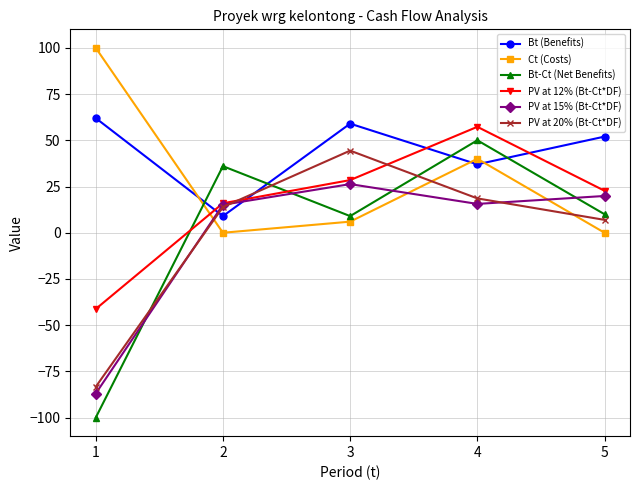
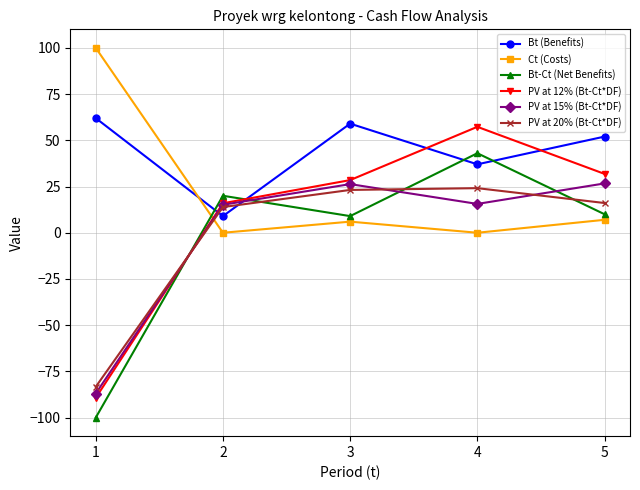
  {
    "Bt (Benefits)": {
      "1": 62,
      "2": 9,
      "3": 59,
      "4": 37,
      "5": 52
    },
    "Ct (Costs)": {
      "1": 100,
      "2": 0,
      "3": 6,
-     "4": 40,
-     "5": 0
+     "4": 0,
+     "5": 7
    },
    "Bt-Ct (Net Benefits)": {
      "1": -100,
-     "2": 36,
+     "2": 20,
      "3": 9,
-     "4": 50,
+     "4": 43,
      "5": 10
    },
    "PV at 12% (Bt-Ct*DF)": {
-     "1": -41,
+     "1": -89,
      "3": 28,
      "4": 57,
-     "5": 23
+     "5": 32
    },
    "PV at 15% (Bt-Ct*DF)": {
      "1": -87,
      "3": 26,
      "4": 16,
-     "5": 20
+     "5": 27
    },
    "PV at 20% (Bt-Ct*DF)": {
      "1": -83,
-     "3": 44,
-     "4": 19,
-     "5": 7
+     "3": 23,
+     "4": 24,
+     "5": 16
    }
  }
